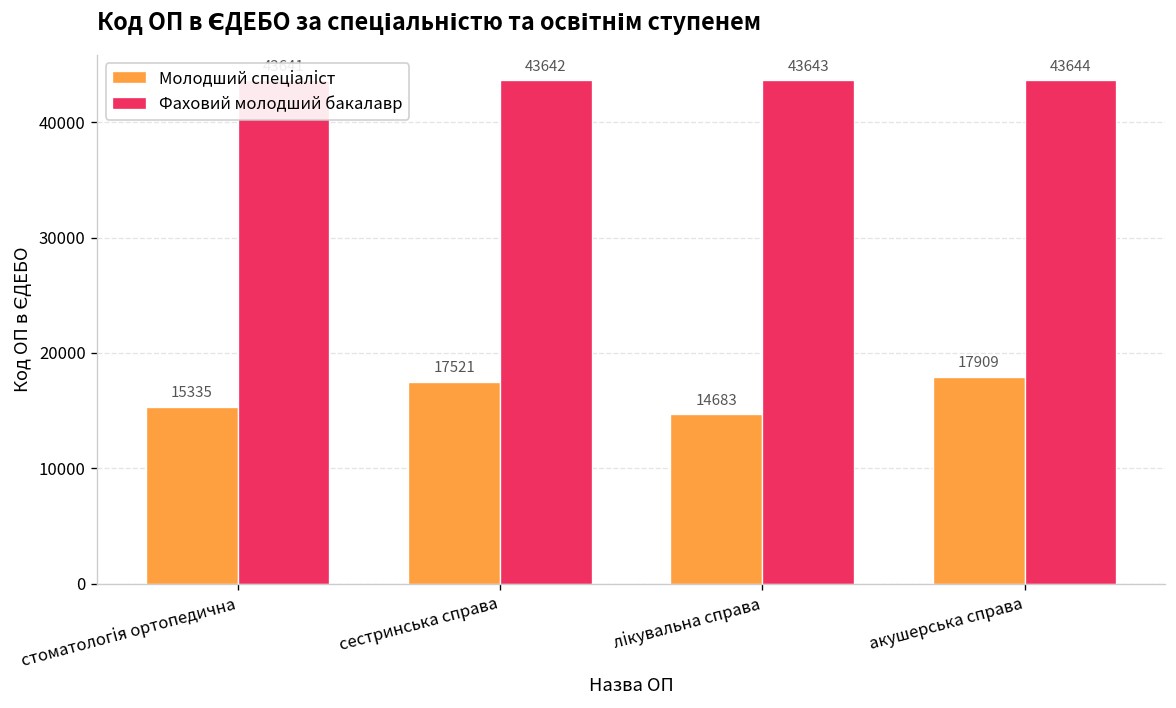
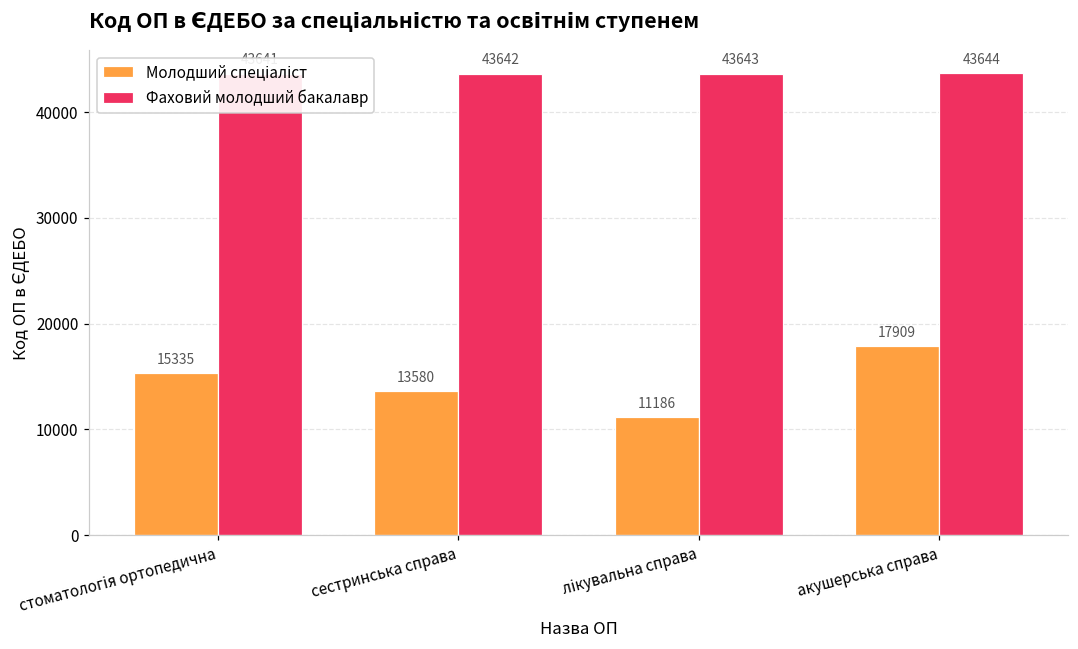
  {
    "Молодший спеціаліст": {
      "стоматологія ортопедична": 15335,
-     "сестринська справа": 17521,
-     "лікувальна справа": 14683,
+     "сестринська справа": 13580,
+     "лікувальна справа": 11186,
      "акушерська справа": 17909
    },
    "Фаховий молодший бакалавр": {
      "сестринська справа": 43642,
      "лікувальна справа": 43643,
      "акушерська справа": 43644
    }
  }
